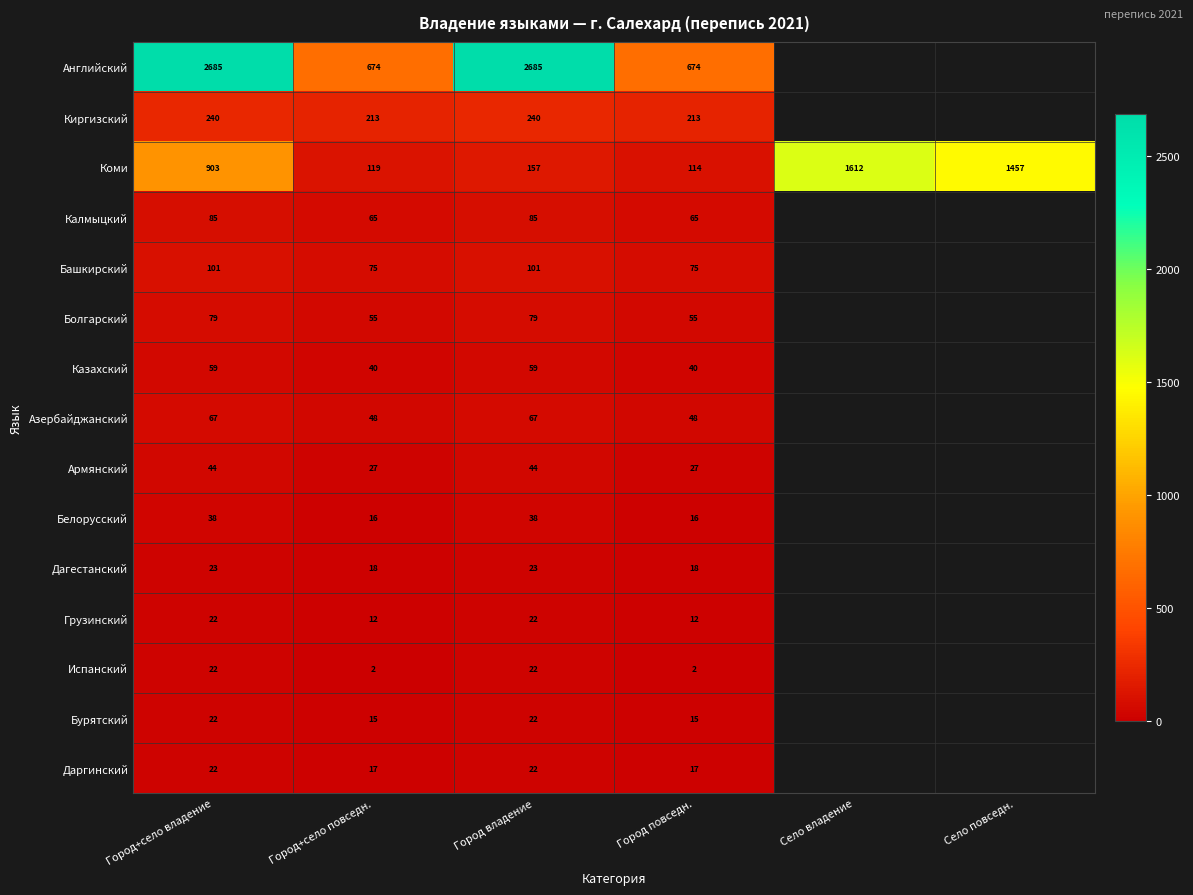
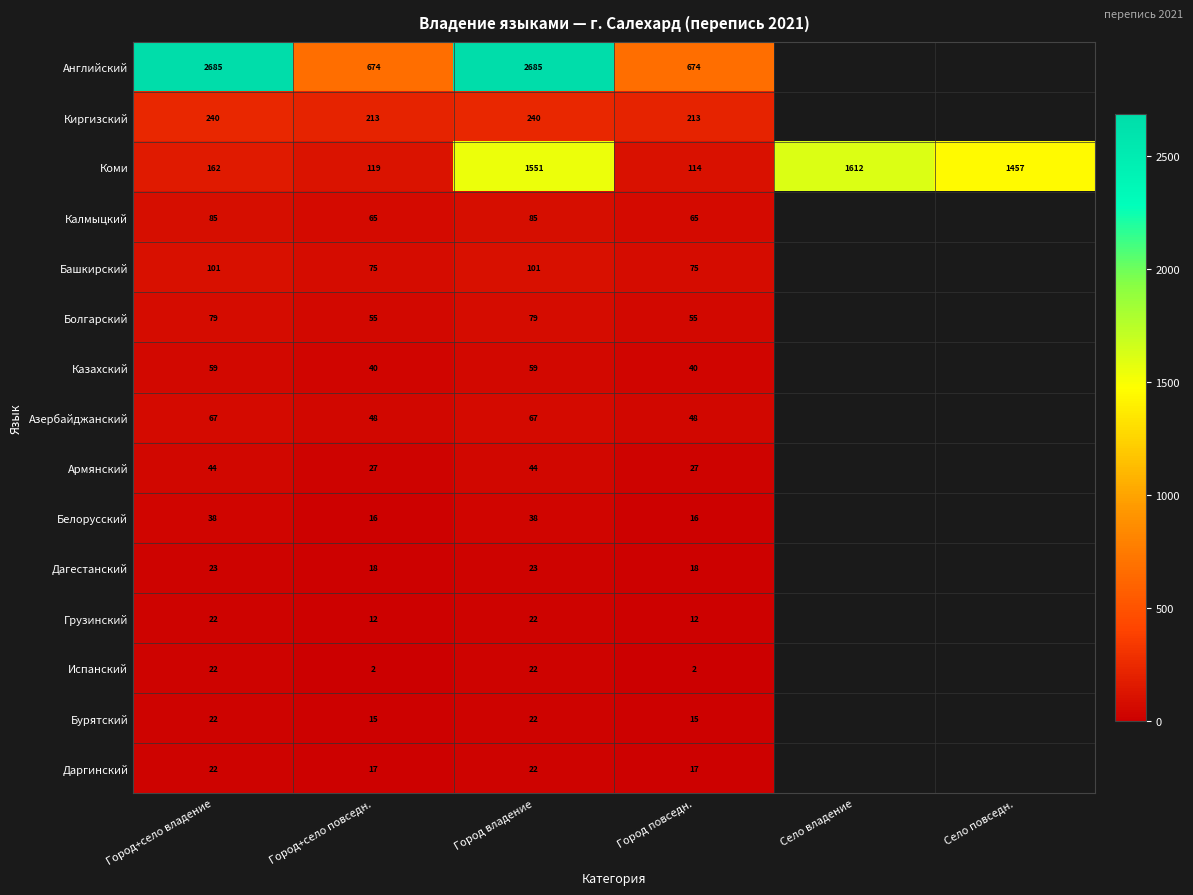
  {
    "Английский": {
      "Город+село владение": 2685,
      "Город+село повседн.": 674,
      "Город владение": 2685,
      "Город повседн.": 674
    },
    "Киргизский": {
      "Город+село владение": 240,
      "Город+село повседн.": 213,
      "Город владение": 240,
      "Город повседн.": 213
    },
    "Коми": {
-     "Город+село владение": 903,
+     "Город+село владение": 162,
      "Город+село повседн.": 119,
-     "Город владение": 157,
+     "Город владение": 1551,
      "Город повседн.": 114,
      "Село владение": 1612,
      "Село повседн.": 1457
    },
    "Калмыцкий": {
      "Город+село владение": 85,
      "Город+село повседн.": 65,
      "Город владение": 85,
      "Город повседн.": 65
    },
    "Башкирский": {
      "Город+село владение": 101,
      "Город+село повседн.": 75,
      "Город владение": 101,
      "Город повседн.": 75
    },
    "Болгарский": {
      "Город+село владение": 79,
      "Город+село повседн.": 55,
      "Город владение": 79,
      "Город повседн.": 55
    },
    "Казахский": {
      "Город+село владение": 59,
      "Город+село повседн.": 40,
      "Город владение": 59,
      "Город повседн.": 40
    },
    "Азербайджанский": {
      "Город+село владение": 67,
      "Город+село повседн.": 48,
      "Город владение": 67,
      "Город повседн.": 48
    },
    "Армянский": {
      "Город+село владение": 44,
      "Город+село повседн.": 27,
      "Город владение": 44,
      "Город повседн.": 27
    },
    "Белорусский": {
      "Город+село владение": 38,
      "Город+село повседн.": 16,
      "Город владение": 38,
      "Город повседн.": 16
    },
    "Дагестанский": {
      "Город+село владение": 23,
      "Город+село повседн.": 18,
      "Город владение": 23,
      "Город повседн.": 18
    },
    "Грузинский": {
      "Город+село владение": 22,
      "Город+село повседн.": 12,
      "Город владение": 22,
      "Город повседн.": 12
    },
    "Испанский": {
      "Город+село владение": 22,
      "Город+село повседн.": 2,
      "Город владение": 22,
      "Город повседн.": 2
    },
    "Бурятский": {
      "Город+село владение": 22,
      "Город+село повседн.": 15,
      "Город владение": 22,
      "Город повседн.": 15
    },
    "Даргинский": {
      "Город+село владение": 22,
      "Город+село повседн.": 17,
      "Город владение": 22,
      "Город повседн.": 17
    }
  }
